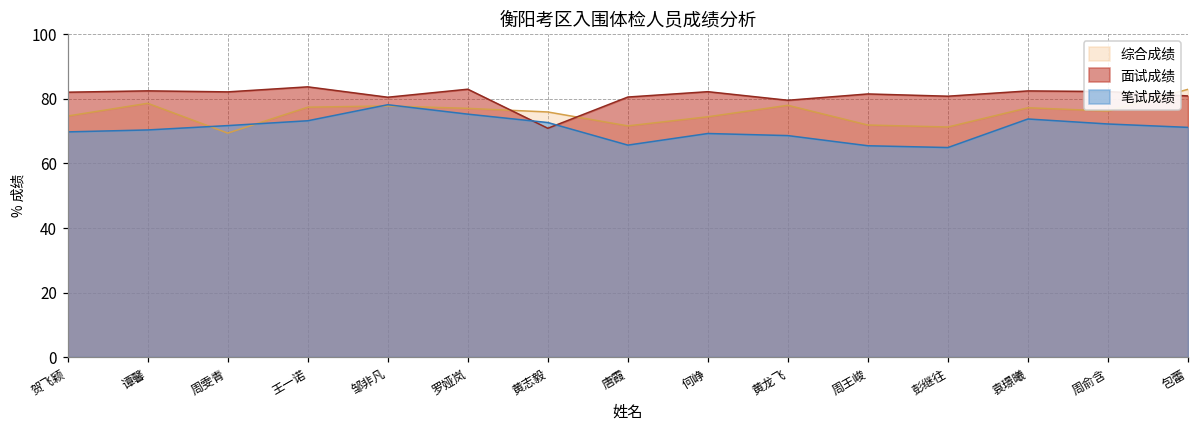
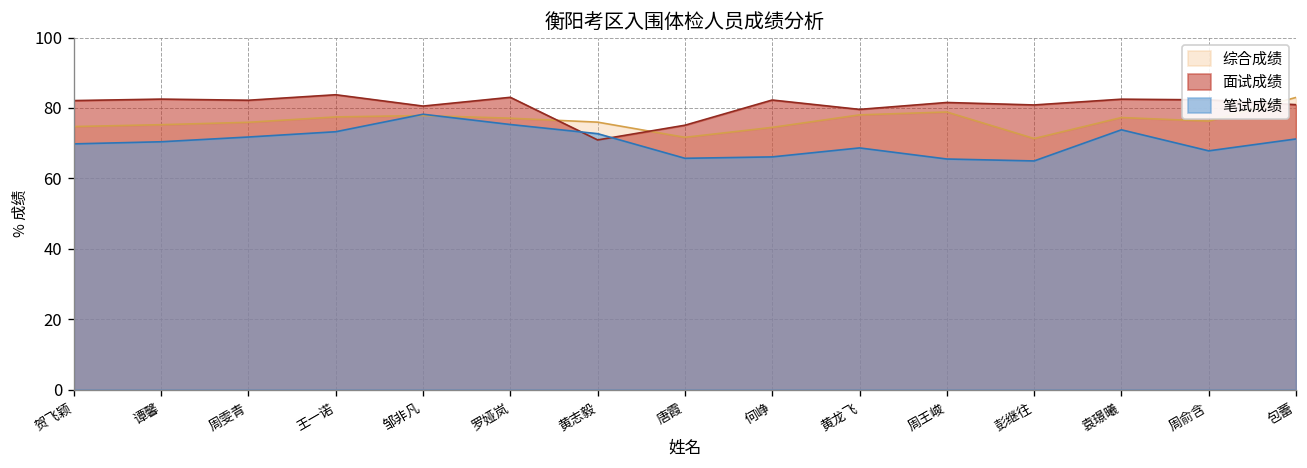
  {
    "综合成绩": {
      "贺飞颖": 75,
-     "谭馨": 79,
-     "周雯青": 69,
+     "谭馨": 75,
+     "周雯青": 76,
      "王一诺": 77,
      "罗娅岚": 77,
      "黄志毅": 76,
      "唐霞": 72,
      "何峥": 74,
      "黄龙飞": 78,
-     "周王峻": 72,
+     "周王峻": 79,
      "彭继往": 71,
      "袁璟曦": 77,
      "包蕾": 83
    },
    "面试成绩": {
      "贺飞颖": 82,
      "谭馨": 83,
      "周雯青": 82,
      "王一诺": 84,
      "邹非凡": 81,
      "罗娅岚": 83,
      "黄志毅": 71,
-     "唐霞": 81,
+     "唐霞": 75,
      "何峥": 82,
      "黄龙飞": 80,
      "周王峻": 82,
      "彭继往": 81,
      "袁璟曦": 83,
      "包蕾": 81
    },
    "笔试成绩": {
      "贺飞颖": 70,
      "谭馨": 70,
      "周雯青": 72,
      "王一诺": 73,
      "罗娅岚": 75,
      "黄志毅": 73,
      "唐霞": 66,
-     "何峥": 69,
+     "何峥": 66,
      "黄龙飞": 69,
      "周王峻": 66,
      "彭继往": 65,
      "袁璟曦": 74,
-     "周俞含": 72,
+     "周俞含": 68,
      "包蕾": 71
    }
  }
